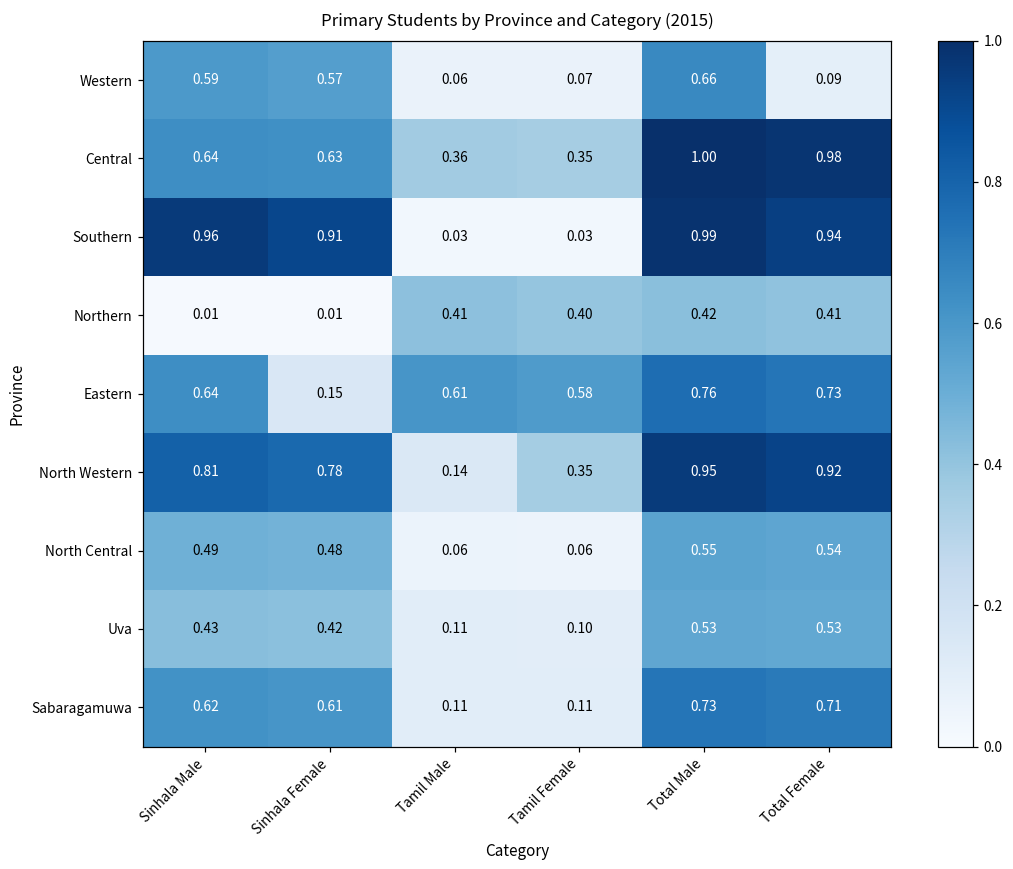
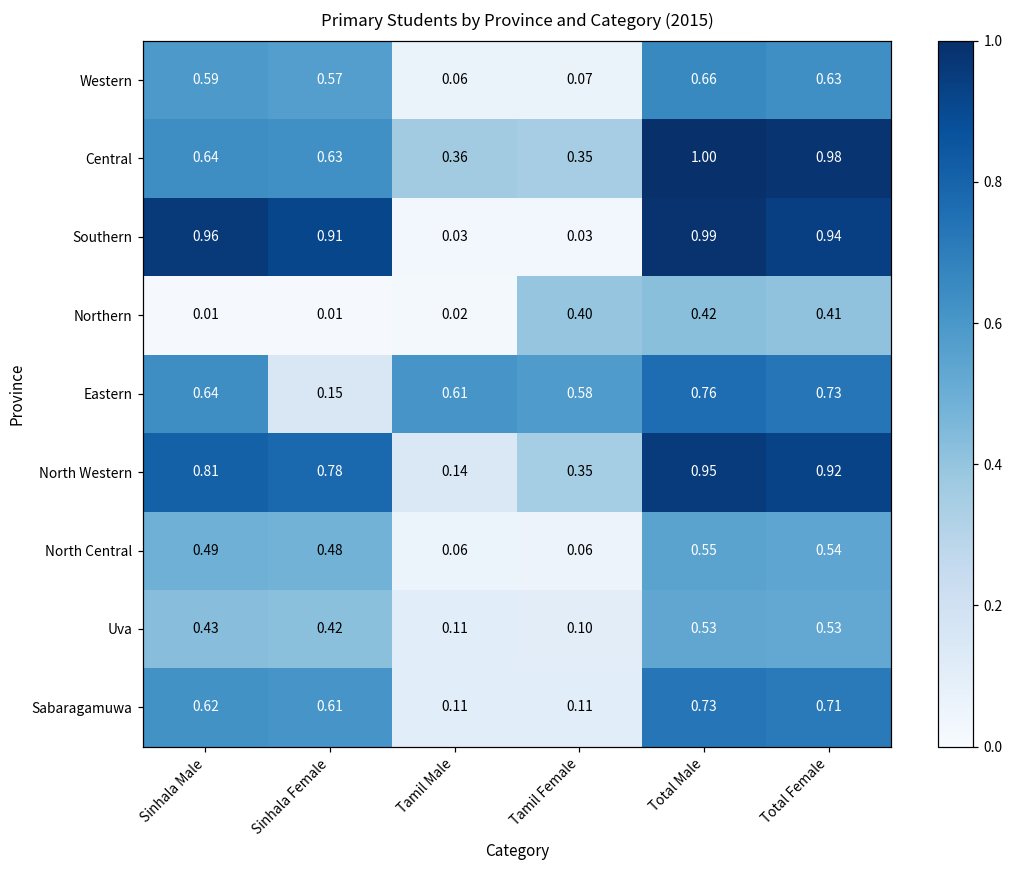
  {
    "Western": {
      "Sinhala Male": 0.59,
      "Sinhala Female": 0.57,
      "Tamil Male": 0.06,
      "Tamil Female": 0.07,
      "Total Male": 0.66,
-     "Total Female": 0.09
+     "Total Female": 0.63
    },
    "Central": {
      "Sinhala Male": 0.64,
      "Sinhala Female": 0.63,
      "Tamil Male": 0.36,
      "Tamil Female": 0.35,
      "Total Male": 1.00,
      "Total Female": 0.98
    },
    "Southern": {
      "Sinhala Male": 0.96,
      "Sinhala Female": 0.91,
      "Tamil Male": 0.03,
      "Tamil Female": 0.03,
      "Total Male": 0.99,
      "Total Female": 0.94
    },
    "Northern": {
      "Sinhala Male": 0.01,
      "Sinhala Female": 0.01,
-     "Tamil Male": 0.41,
+     "Tamil Male": 0.02,
      "Tamil Female": 0.40,
      "Total Male": 0.42,
      "Total Female": 0.41
    },
    "Eastern": {
      "Sinhala Male": 0.64,
      "Sinhala Female": 0.15,
      "Tamil Male": 0.61,
      "Tamil Female": 0.58,
      "Total Male": 0.76,
      "Total Female": 0.73
    },
    "North Western": {
      "Sinhala Male": 0.81,
      "Sinhala Female": 0.78,
      "Tamil Male": 0.14,
      "Tamil Female": 0.35,
      "Total Male": 0.95,
      "Total Female": 0.92
    },
    "North Central": {
      "Sinhala Male": 0.49,
      "Sinhala Female": 0.48,
      "Tamil Male": 0.06,
      "Tamil Female": 0.06,
      "Total Male": 0.55,
      "Total Female": 0.54
    },
    "Uva": {
      "Sinhala Male": 0.43,
      "Sinhala Female": 0.42,
      "Tamil Male": 0.11,
      "Tamil Female": 0.10,
      "Total Male": 0.53,
      "Total Female": 0.53
    },
    "Sabaragamuwa": {
      "Sinhala Male": 0.62,
      "Sinhala Female": 0.61,
      "Tamil Male": 0.11,
      "Tamil Female": 0.11,
      "Total Male": 0.73,
      "Total Female": 0.71
    }
  }
